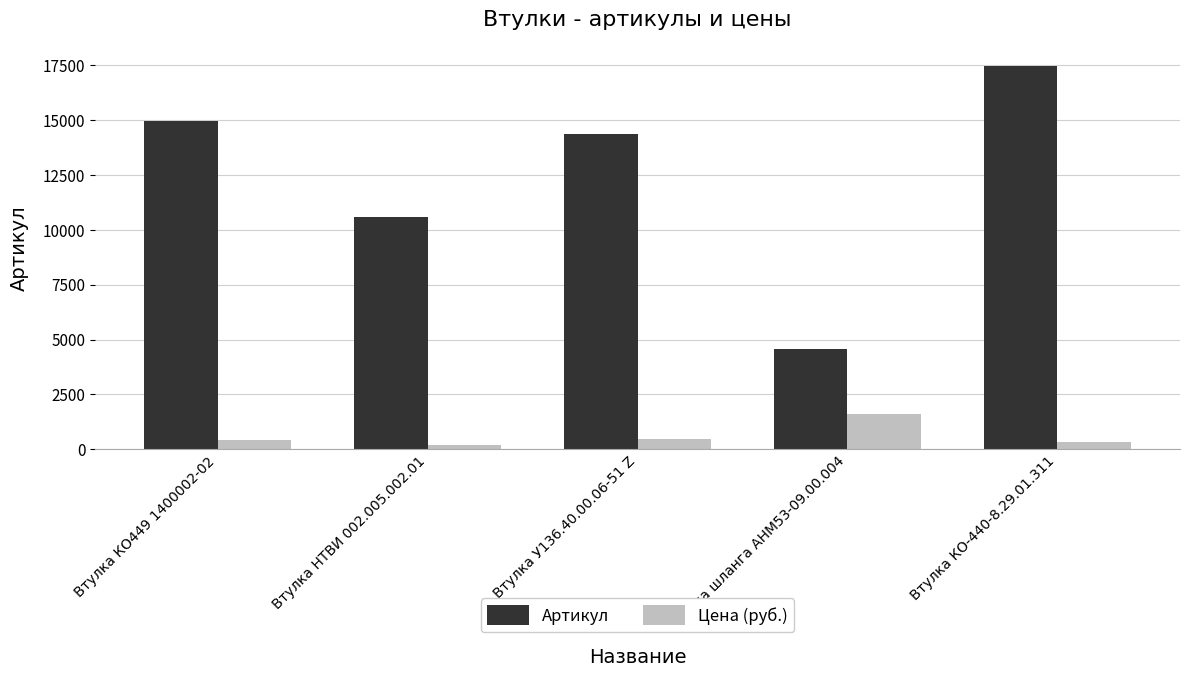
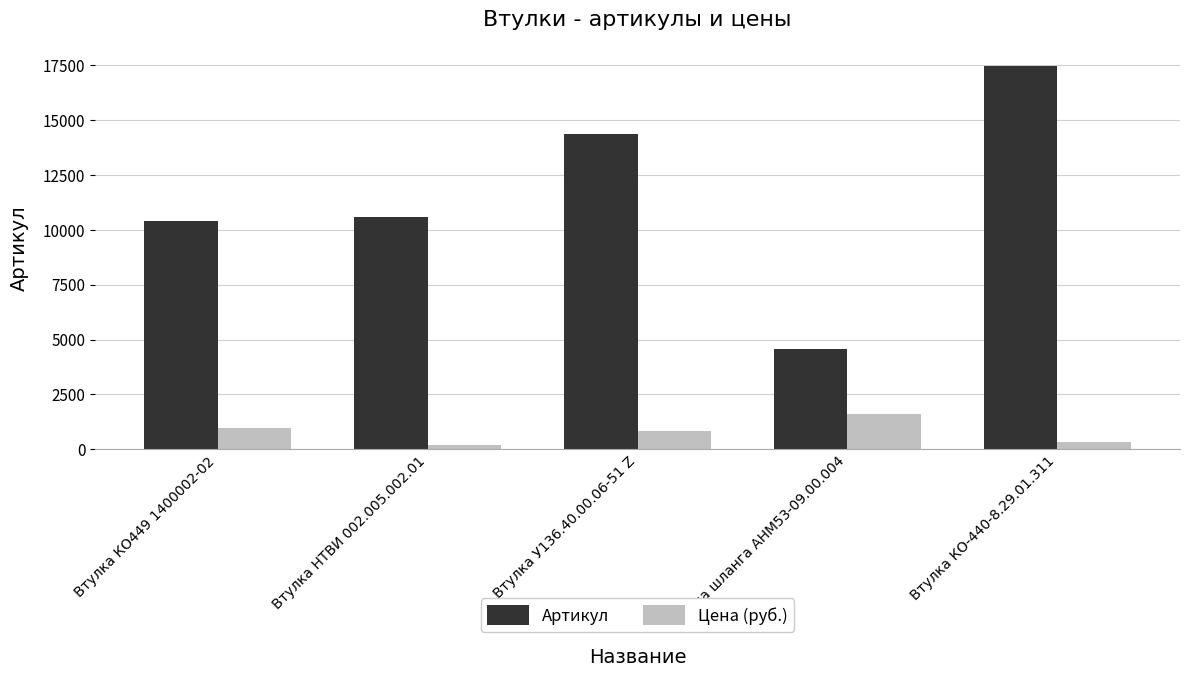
  {
    "Артикул": {
-     "Втулка КО449 1400002-02": 15000,
+     "Втулка КО449 1400002-02": 10400,
      "Втулка НТВИ 002.005.002.01": 10600,
      "Втулка У136.40.00.06-51 Z": 14400,
      "Втулка шланга АНМ53-09.00.004": 4500,
      "Втулка КО-440-8.29.01.311": 17500
    },
    "Цена (руб.)": {
-     "Втулка КО449 1400002-02": 400,
+     "Втулка КО449 1400002-02": 1000,
      "Втулка НТВИ 002.005.002.01": 200,
-     "Втулка У136.40.00.06-51 Z": 400,
+     "Втулка У136.40.00.06-51 Z": 900,
      "Втулка шланга АНМ53-09.00.004": 1600,
      "Втулка КО-440-8.29.01.311": 400
    }
  }
